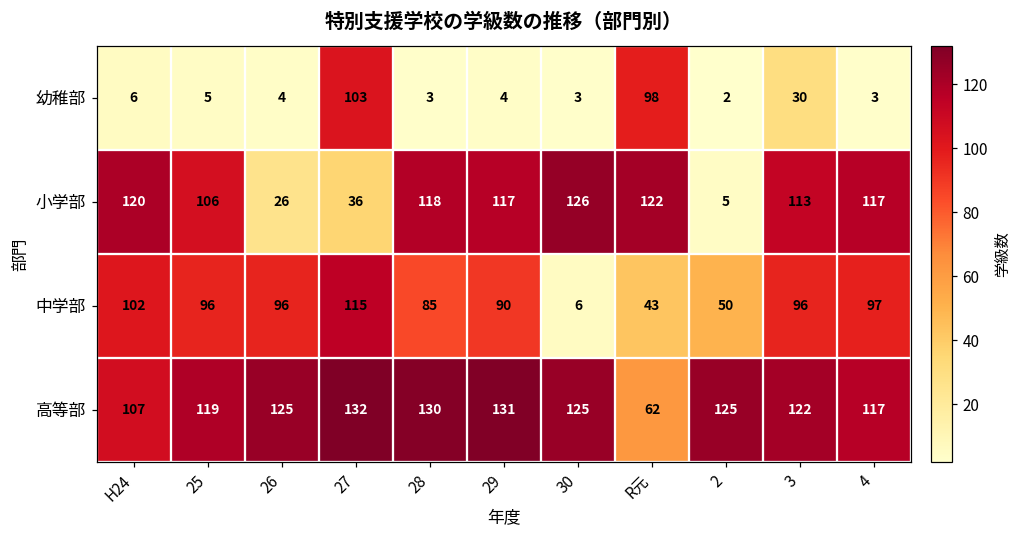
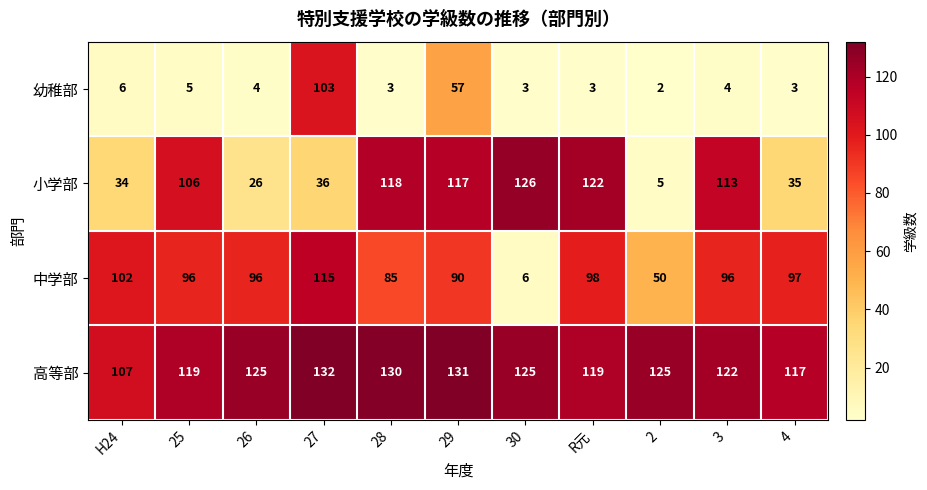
  {
    "幼稚部": {
      "H24": 6,
      "25": 5,
      "26": 4,
      "27": 103,
      "28": 3,
-     "29": 4,
+     "29": 57,
      "30": 3,
-     "R元": 98,
+     "R元": 3,
      "2": 2,
-     "3": 30,
+     "3": 4,
      "4": 3
    },
    "小学部": {
-     "H24": 120,
+     "H24": 34,
      "25": 106,
      "26": 26,
      "27": 36,
      "28": 118,
      "29": 117,
      "30": 126,
      "R元": 122,
      "2": 5,
      "3": 113,
-     "4": 117
+     "4": 35
    },
    "中学部": {
      "H24": 102,
      "25": 96,
      "26": 96,
      "27": 115,
      "28": 85,
      "29": 90,
      "30": 6,
-     "R元": 43,
+     "R元": 98,
      "2": 50,
      "3": 96,
      "4": 97
    },
    "高等部": {
      "H24": 107,
      "25": 119,
      "26": 125,
      "27": 132,
      "28": 130,
      "29": 131,
      "30": 125,
-     "R元": 62,
+     "R元": 119,
      "2": 125,
      "3": 122,
      "4": 117
    }
  }
